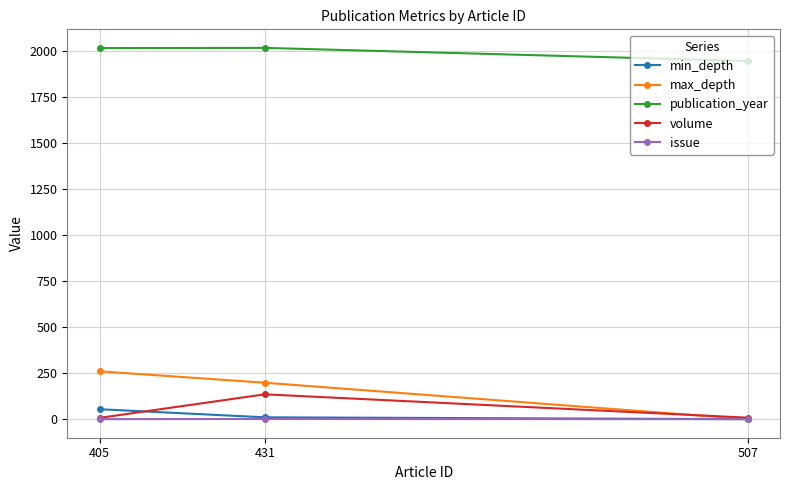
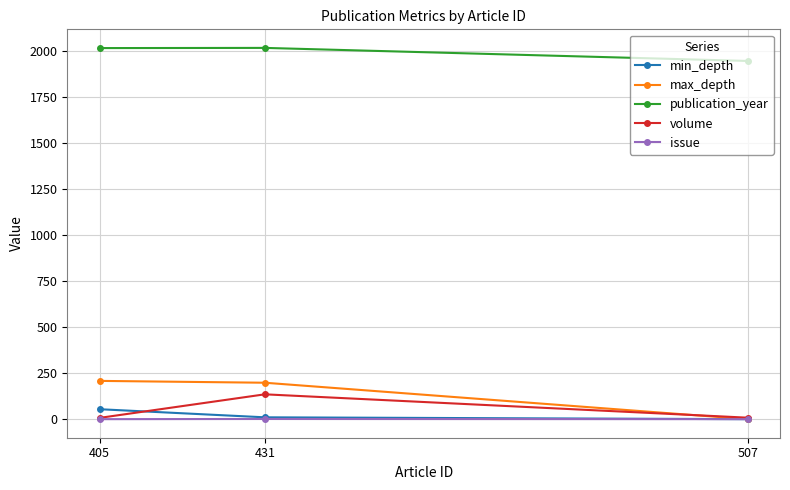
  {
    "min_depth": {
      "405": 50
    },
    "max_depth": {
-     "405": 260,
+     "405": 210,
      "431": 200
    },
    "publication_year": {
      "405": 2020,
      "431": 2020
    },
    "volume": {
      "431": 140
    }
  }
